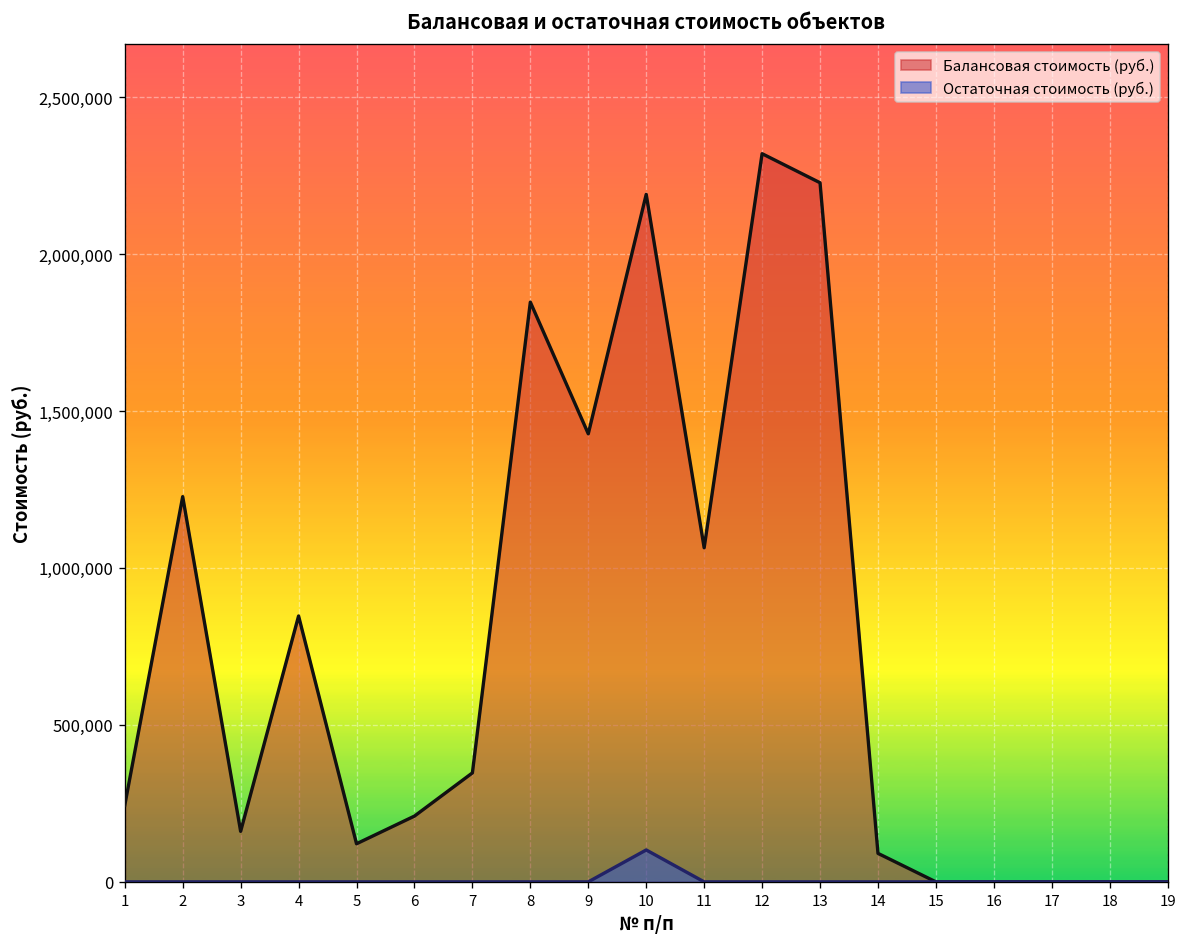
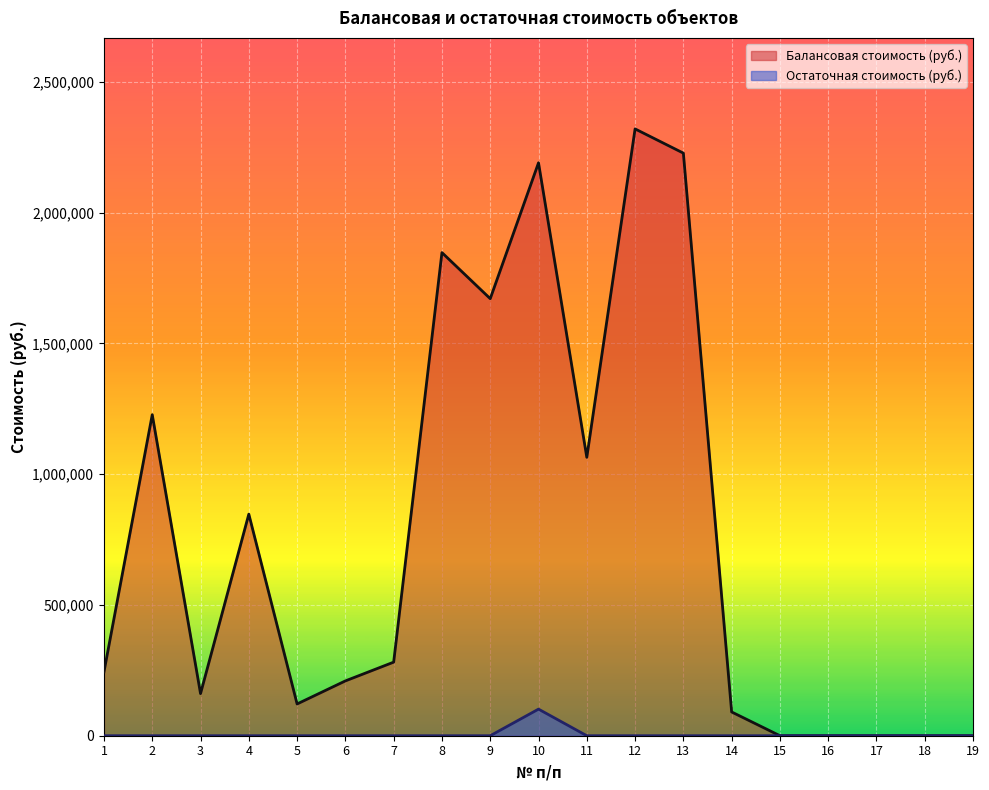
  {
    "Балансовая стоимость (руб.)": {
      "1": "240,000",
      "2": "1,230,000",
      "3": "160,000",
      "4": "850,000",
      "5": "120,000",
      "6": "210,000",
-     "7": "350,000",
+     "7": "280,000",
      "8": "1,850,000",
-     "9": "1,430,000",
+     "9": "1,670,000",
      "10": "2,190,000",
      "11": "1,060,000",
      "12": "2,320,000",
      "13": "2,230,000",
      "14": "90,000"
    },
    "Остаточная стоимость (руб.)": {
      "1": "0",
      "2": "0",
      "3": "0",
      "4": "0",
      "5": "0",
      "6": "0",
      "7": "0",
      "8": "0",
      "9": "0",
      "10": "100,000",
      "11": "0",
      "12": "0",
      "13": "0",
      "14": "0"
    }
  }
